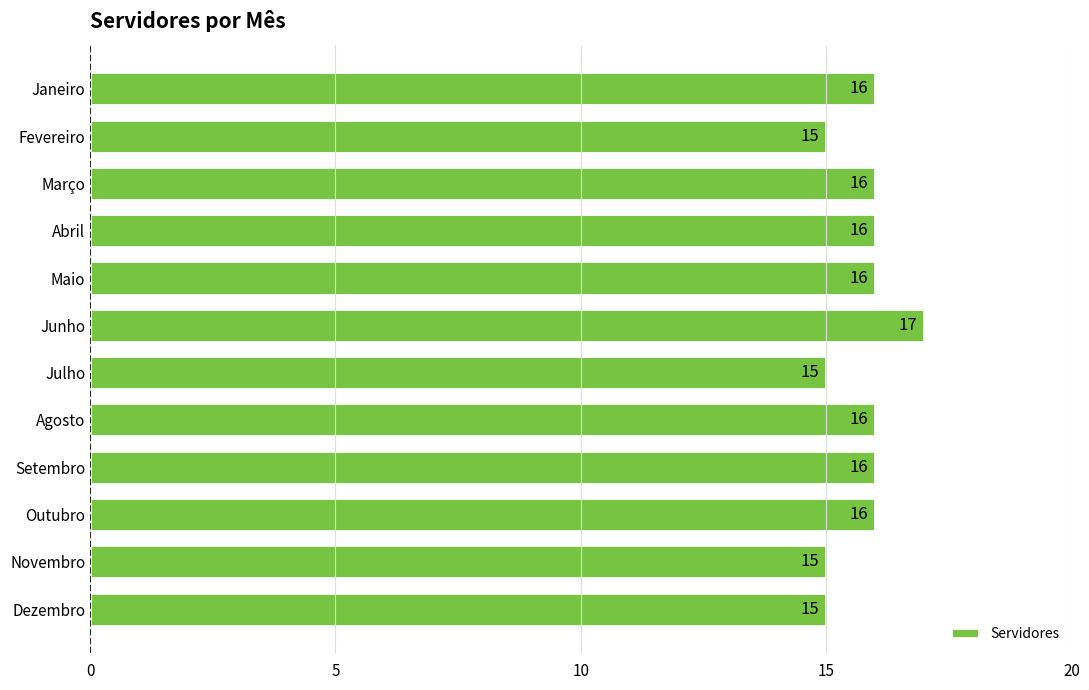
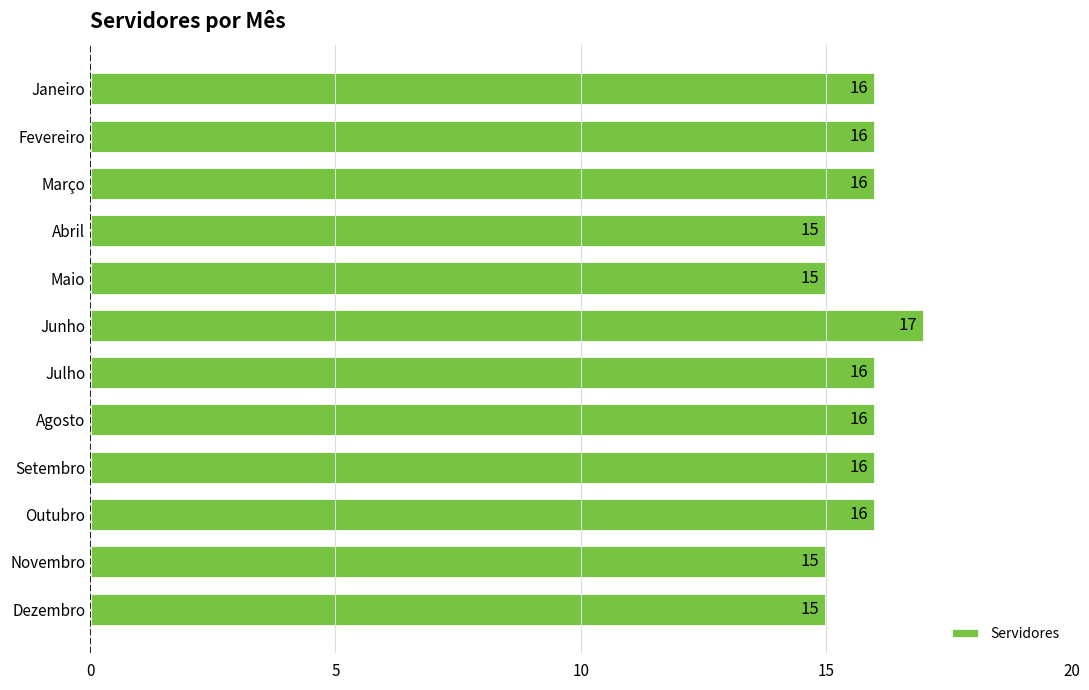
  {
    "Janeiro": 16,
-   "Fevereiro": 15,
+   "Fevereiro": 16,
    "Março": 16,
-   "Abril": 16,
-   "Maio": 16,
+   "Abril": 15,
+   "Maio": 15,
    "Junho": 17,
-   "Julho": 15,
+   "Julho": 16,
    "Agosto": 16,
    "Setembro": 16,
    "Outubro": 16,
    "Novembro": 15,
    "Dezembro": 15
  }
